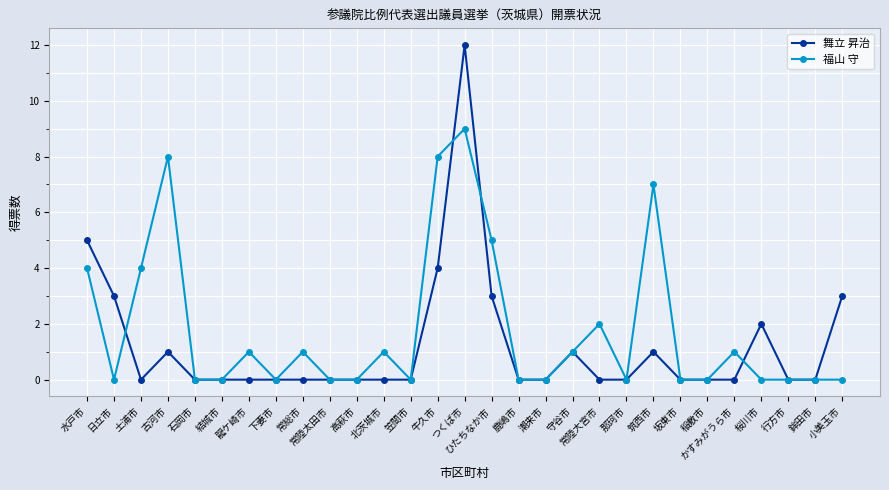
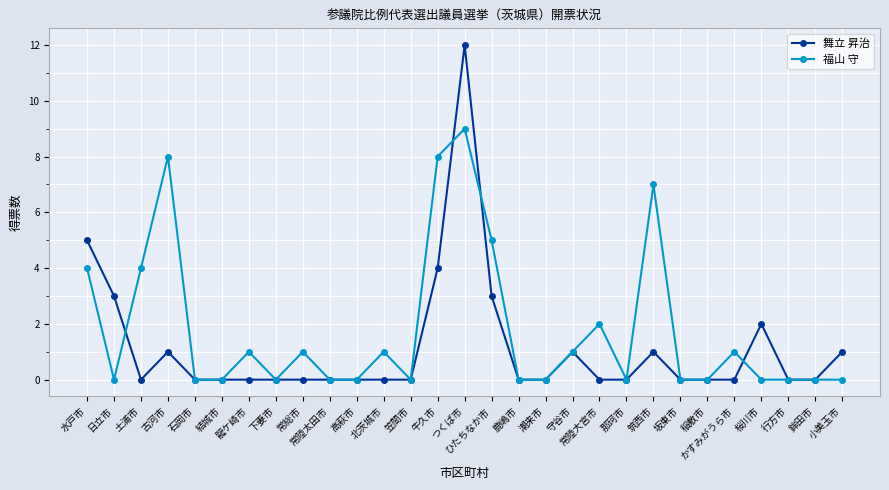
  {
    "舞立 昇治": {
      "水戸市": 5,
      "日立市": 3,
      "土浦市": 0,
      "古河市": 1,
      "龍ケ崎市": 0,
      "常総市": 0,
      "北茨城市": 0,
      "牛久市": 4,
      "つくば市": 12,
      "ひたちなか市": 3,
      "常陸大宮市": 0,
      "筑西市": 1,
      "かすみがうら市": 0,
      "桜川市": 2,
-     "小美玉市": 3
+     "小美玉市": 1
    },
    "福山 守": {
      "水戸市": 4,
      "日立市": 0,
      "土浦市": 4,
      "古河市": 8,
      "龍ケ崎市": 1,
      "常総市": 1,
      "北茨城市": 1,
      "牛久市": 8,
      "つくば市": 9,
      "ひたちなか市": 5,
      "常陸大宮市": 2,
      "筑西市": 7,
      "かすみがうら市": 1,
      "桜川市": 0,
      "小美玉市": 0
    }
  }
